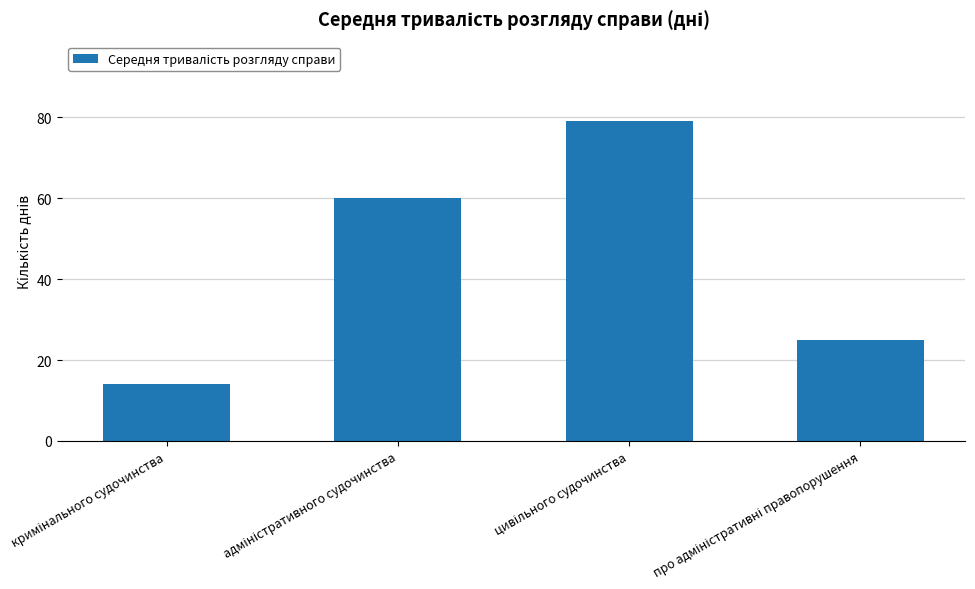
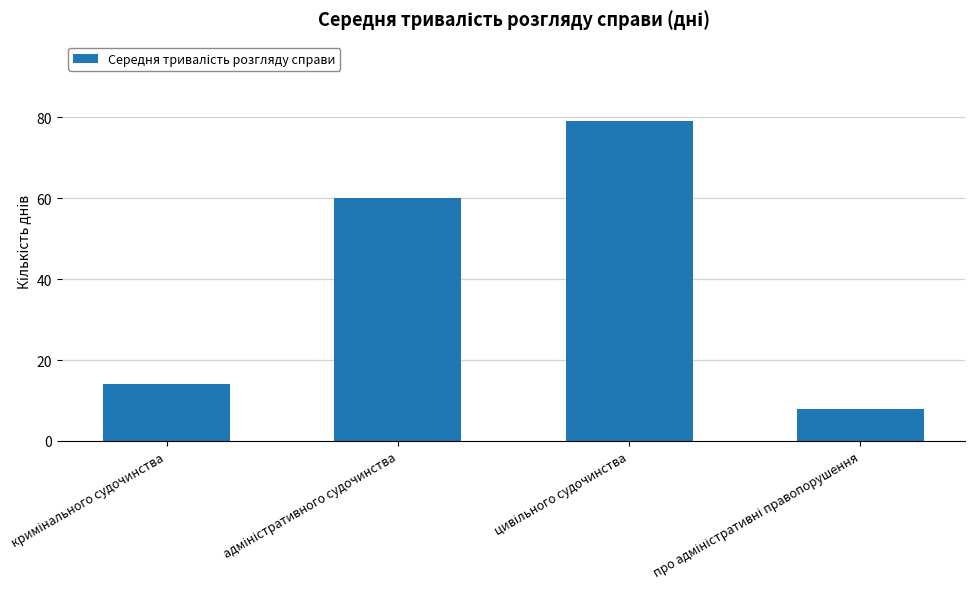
  {
    "кримінального судочинства": 14,
    "адміністративного судочинства": 60,
    "цивільного судочинства": 79,
-   "про адміністративні правопорушення": 25
+   "про адміністративні правопорушення": 8
  }
